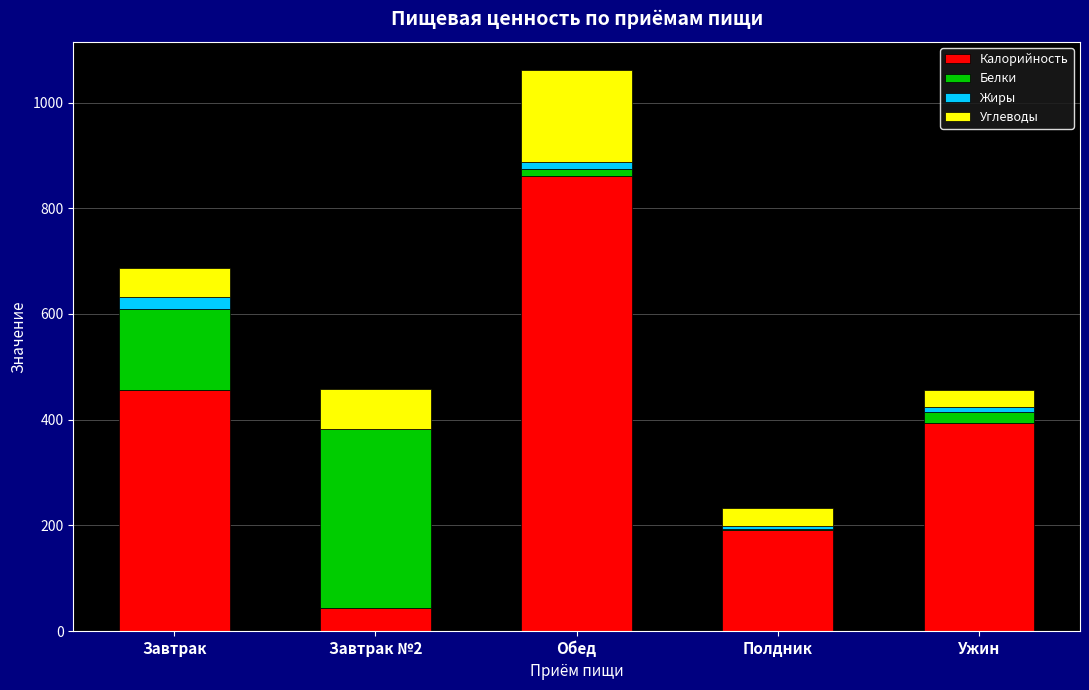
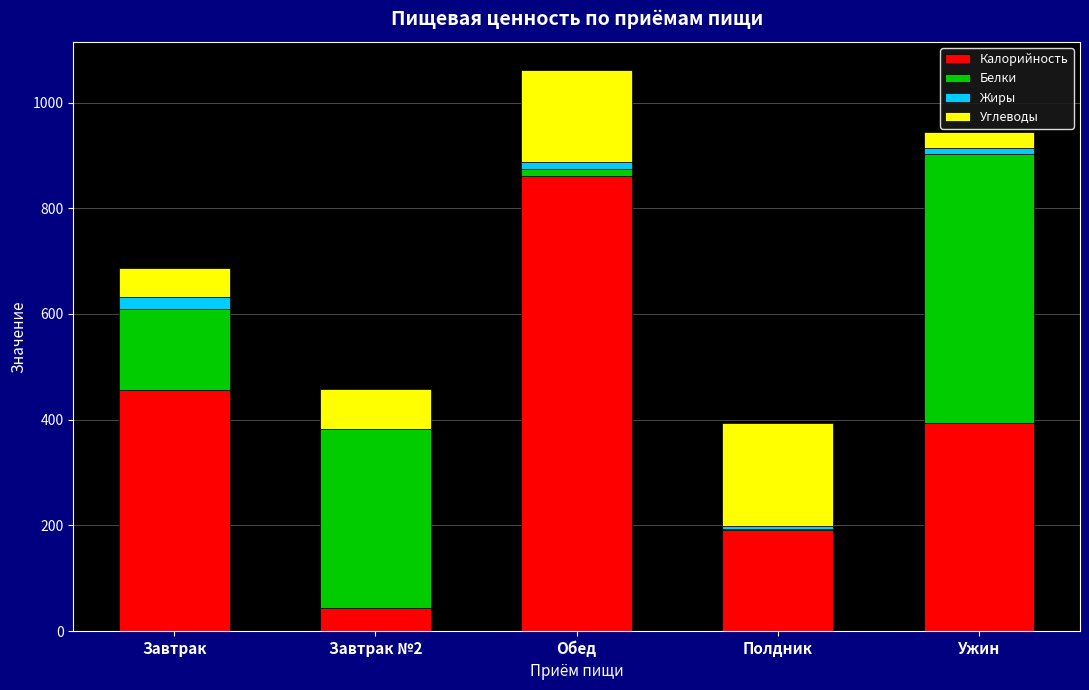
  {
    "Калорийность": {
      "Завтрак": 460,
      "Завтрак №2": 40,
      "Обед": 860,
      "Полдник": 190,
      "Ужин": 390
    },
    "Белки": {
      "Завтрак": 150,
      "Завтрак №2": 340,
      "Обед": 10,
-     "Ужин": 20
+     "Ужин": 510
    },
    "Жиры": {
      "Завтрак": 20,
      "Обед": 10,
      "Полдник": 0,
      "Ужин": 10
    },
    "Углеводы": {
      "Завтрак": 50,
      "Завтрак №2": 70,
      "Обед": 170,
-     "Полдник": 30,
+     "Полдник": 190,
      "Ужин": 30
    }
  }
